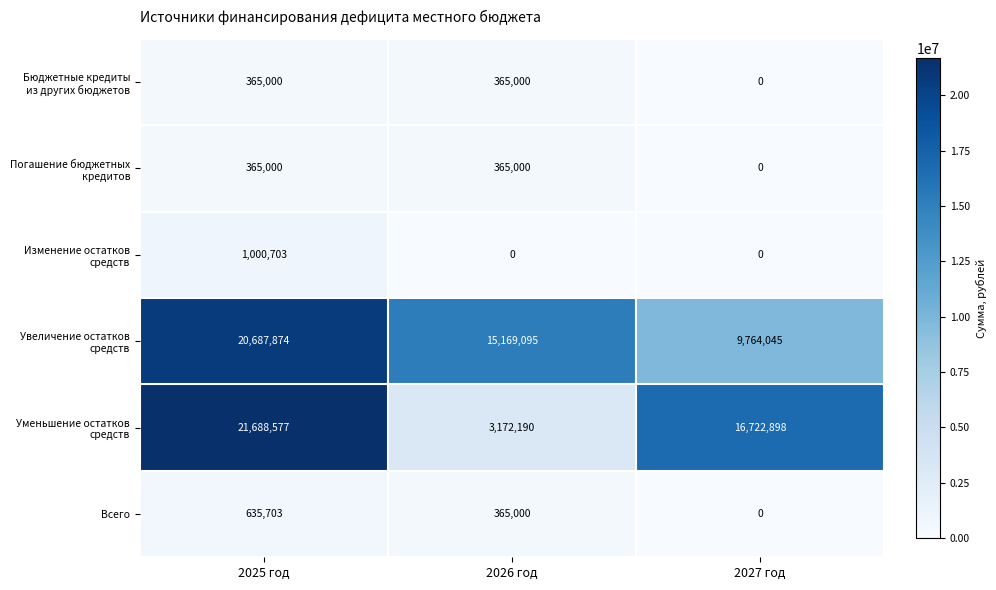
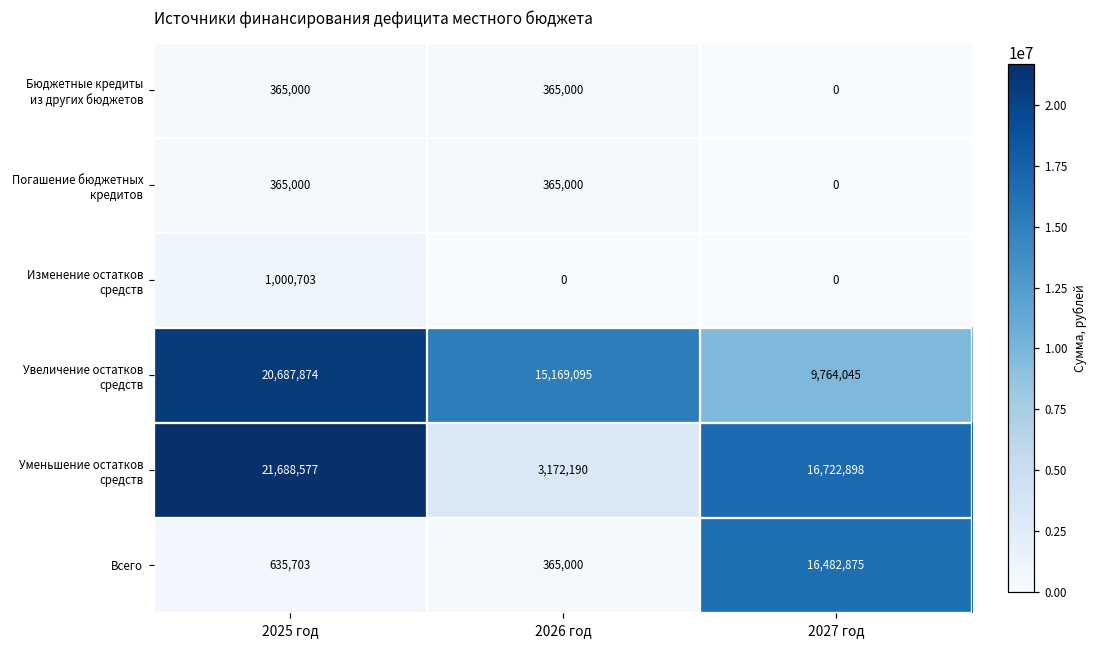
  {
    "Бюджетные кредиты из других бюджетов": {
      "2025 год": "365,000",
      "2026 год": "365,000",
      "2027 год": "0"
    },
    "Погашение бюджетных кредитов": {
      "2025 год": "365,000",
      "2026 год": "365,000",
      "2027 год": "0"
    },
    "Изменение остатков средств": {
      "2025 год": "1,000,703",
      "2026 год": "0",
      "2027 год": "0"
    },
    "Увеличение остатков средств": {
      "2025 год": "20,687,874",
      "2026 год": "15,169,095",
      "2027 год": "9,764,045"
    },
    "Уменьшение остатков средств": {
      "2025 год": "21,688,577",
      "2026 год": "3,172,190",
      "2027 год": "16,722,898"
    },
    "Всего": {
      "2025 год": "635,703",
      "2026 год": "365,000",
-     "2027 год": "0"
+     "2027 год": "16,482,875"
    }
  }
